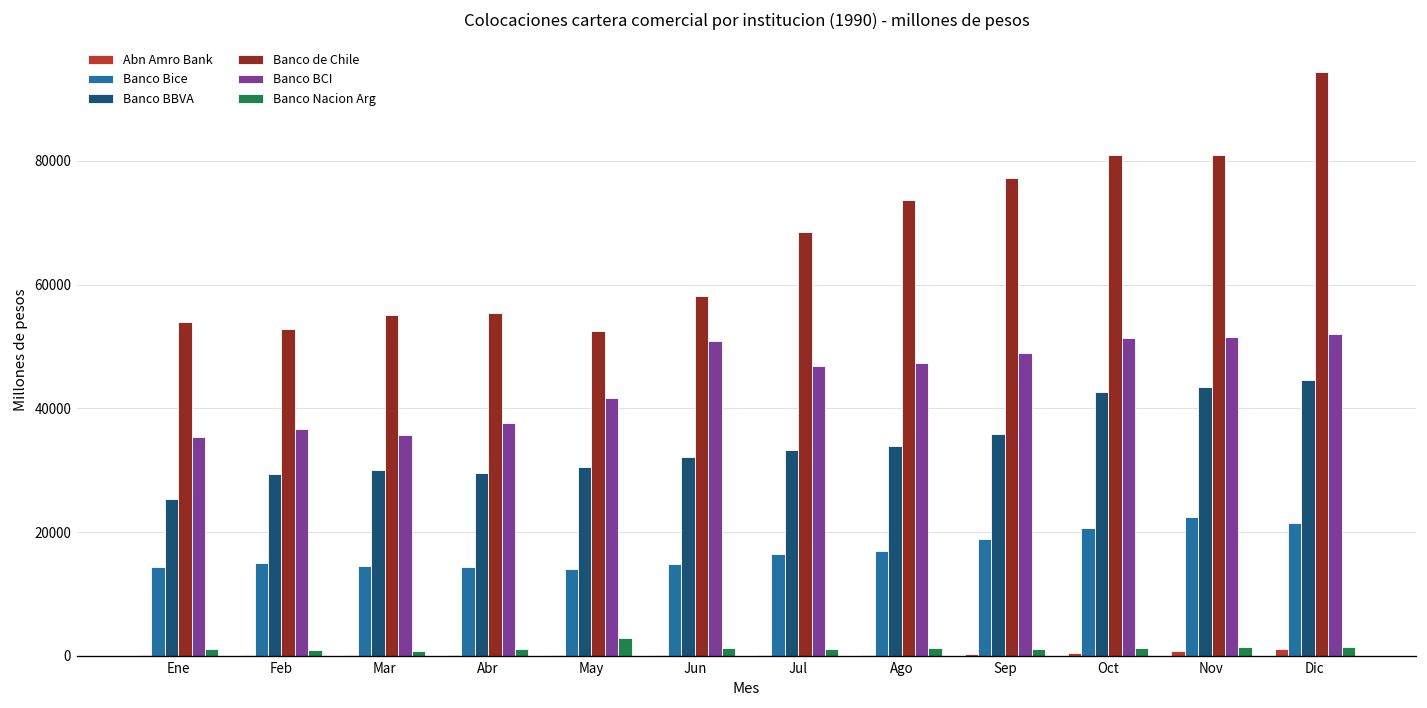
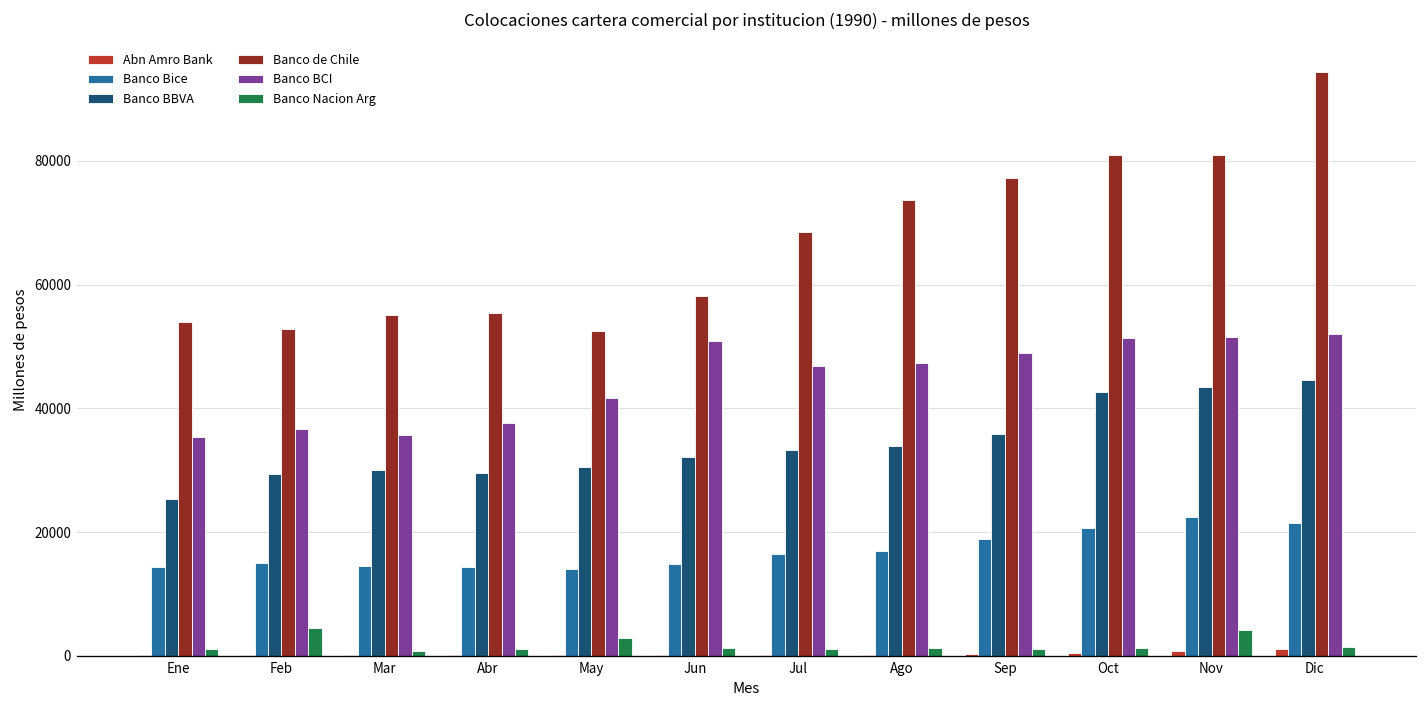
  {
    "Banco BCI": {
      "Ene": 35000,
      "Feb": 37000,
      "Mar": 36000,
      "Abr": 38000,
      "May": 42000,
      "Jun": 51000,
      "Jul": 47000,
      "Ago": 47000,
      "Sep": 49000,
      "Oct": 51000,
      "Nov": 52000,
      "Dic": 52000
    },
    "Banco Nacion Arg": {
      "Ene": 1000,
-     "Feb": 1000,
+     "Feb": 5000,
      "Mar": 1000,
      "Abr": 1000,
      "May": 3000,
      "Jun": 1000,
      "Jul": 1000,
      "Ago": 1000,
      "Sep": 1000,
      "Oct": 1000,
-     "Nov": 1000,
+     "Nov": 4000,
      "Dic": 1000
    }
  }
